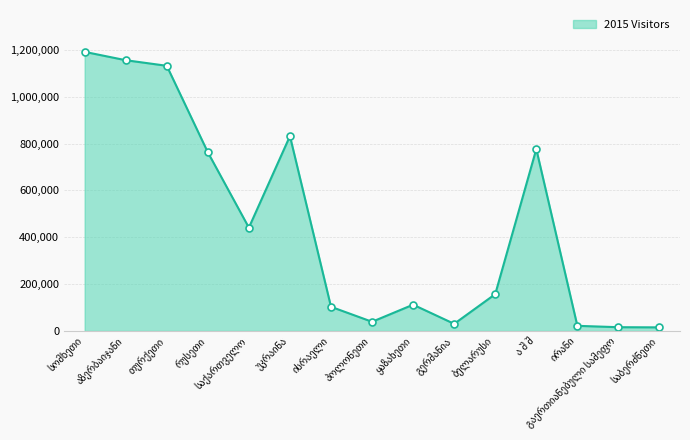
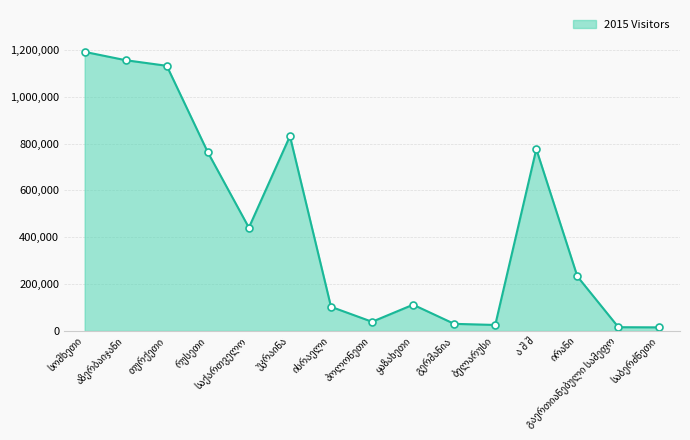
  {
    "სომხეთი": "1,190,000",
    "აზერბაიჯანი": "1,160,000",
    "თურქეთი": "1,130,000",
    "რუსეთი": "760,000",
    "საქართველო": "440,000",
    "უკრაინა": "830,000",
    "ისრაელი": "100,000",
    "პოლონეთი": "40,000",
    "ყაზახეთი": "110,000",
    "გერმანია": "30,000",
-   "ბელარუსი": "160,000",
+   "ბელარუსი": "30,000",
    "ა შ შ": "780,000",
-   "ირანი": "20,000",
+   "ირანი": "230,000",
    "გაერთიანებული სამეფო": "20,000",
    "საბერძნეთი": "20,000"
  }
